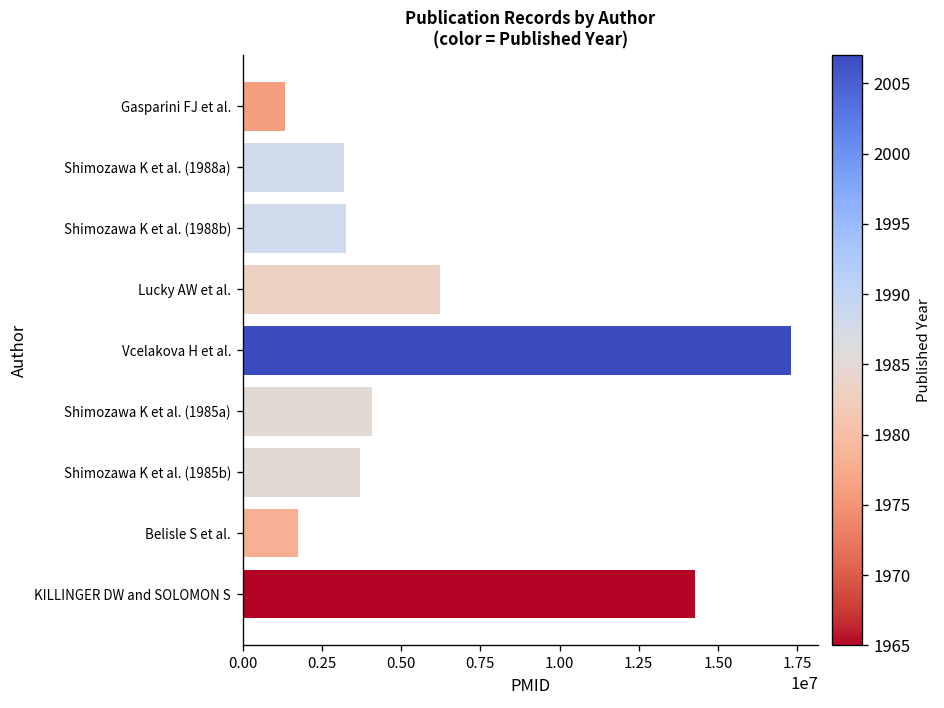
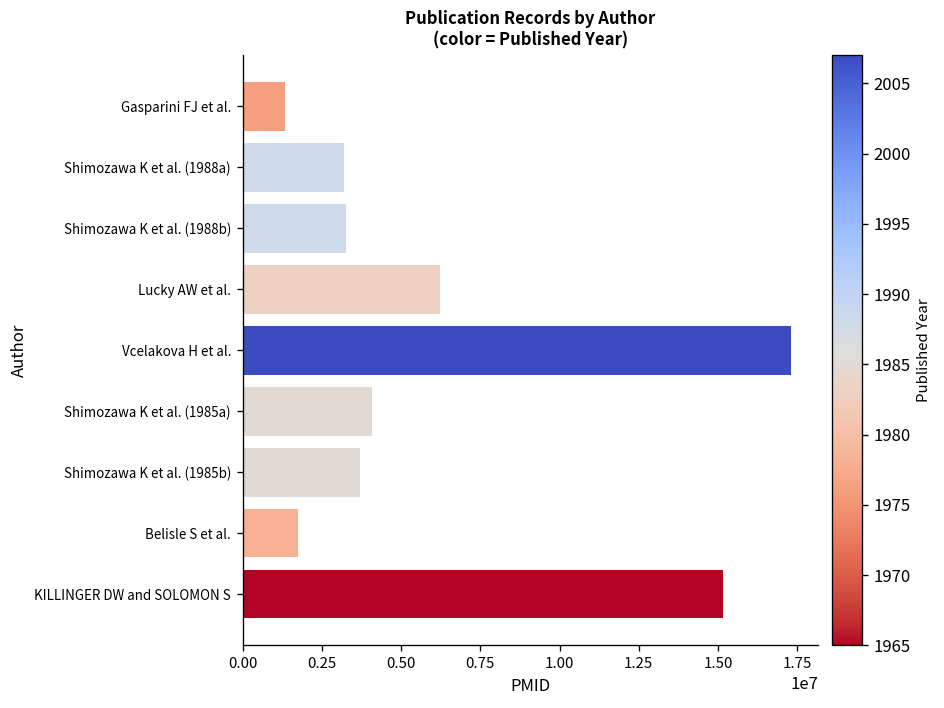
  {
    "Gasparini FJ et al.": 1300000,
    "Shimozawa K et al. (1988a)": 3200000,
    "Shimozawa K et al. (1988b)": 3300000,
    "Lucky AW et al.": 6200000,
    "Vcelakova H et al.": 17300000,
    "Shimozawa K et al. (1985a)": 4100000,
    "Shimozawa K et al. (1985b)": 3700000,
    "Belisle S et al.": 1700000,
-   "KILLINGER DW and SOLOMON S": 14300000
+   "KILLINGER DW and SOLOMON S": 15200000
  }
